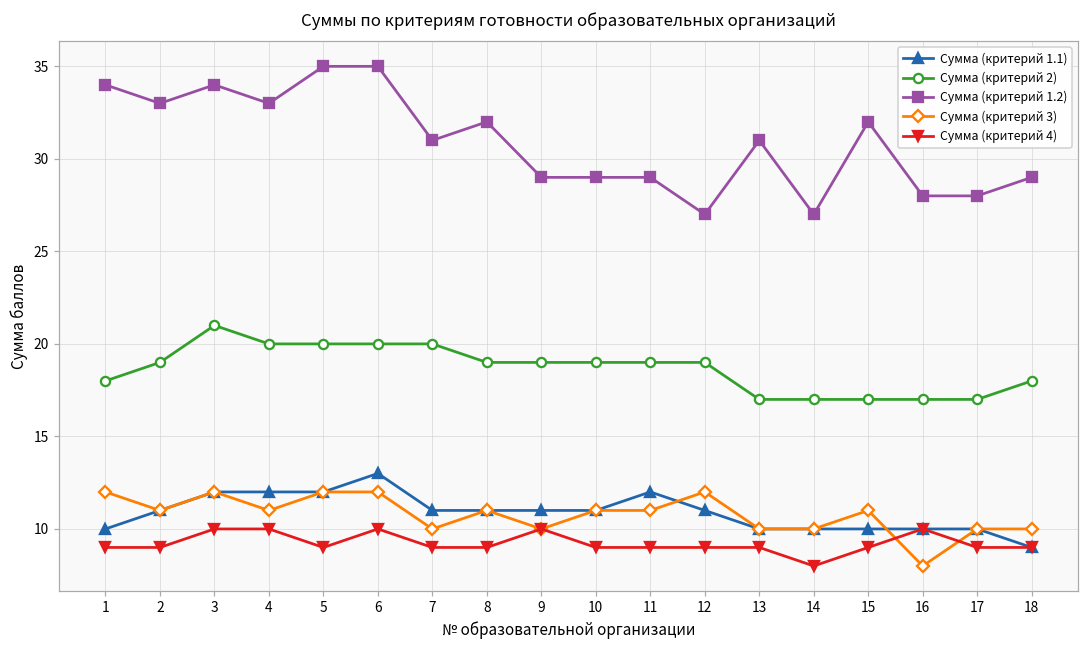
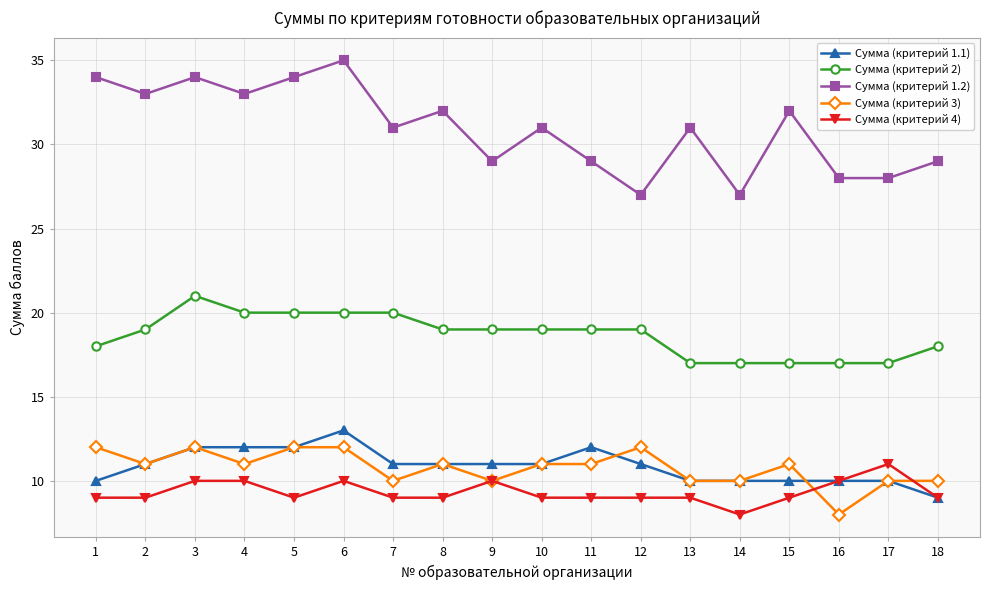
  {
    "Сумма (критерий 1.1)": {
      "1": 10,
      "4": 12,
      "6": 13,
      "7": 11,
      "9": 11,
      "11": 12,
      "12": 11,
      "15": 10
    },
    "Сумма (критерий 2)": {
      "1": 18,
      "2": 19,
      "3": 21,
      "4": 20,
      "5": 20,
      "6": 20,
      "7": 20,
      "8": 19,
      "9": 19,
      "10": 19,
      "11": 19,
      "12": 19,
      "13": 17,
      "14": 17,
      "15": 17,
      "16": 17,
      "17": 17,
      "18": 18
    },
    "Сумма (критерий 1.2)": {
      "1": 34,
      "2": 33,
      "3": 34,
      "4": 33,
-     "5": 35,
+     "5": 34,
      "6": 35,
      "7": 31,
      "8": 32,
      "9": 29,
-     "10": 29,
+     "10": 31,
      "11": 29,
      "12": 27,
      "13": 31,
      "14": 27,
      "15": 32,
      "16": 28,
      "17": 28,
      "18": 29
    },
    "Сумма (критерий 3)": {
      "1": 12,
      "4": 11,
      "6": 12,
      "7": 10,
      "11": 11,
      "12": 12,
      "15": 11,
      "16": 8,
      "18": 10
    },
    "Сумма (критерий 4)": {
      "1": 9,
      "2": 9,
      "3": 10,
      "4": 10,
      "5": 9,
      "6": 10,
      "7": 9,
      "8": 9,
      "10": 9,
      "11": 9,
      "12": 9,
      "13": 9,
      "14": 8,
      "15": 9,
-     "17": 9
+     "17": 11
    }
  }
